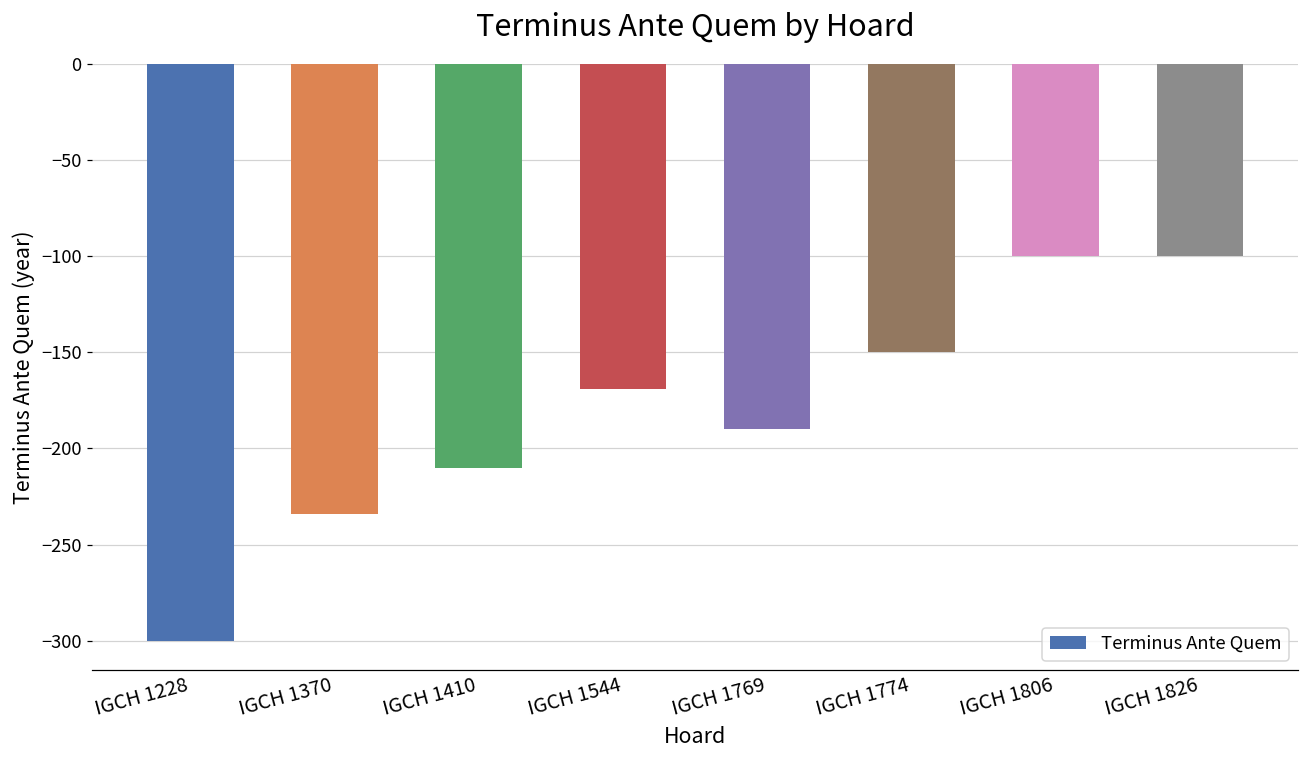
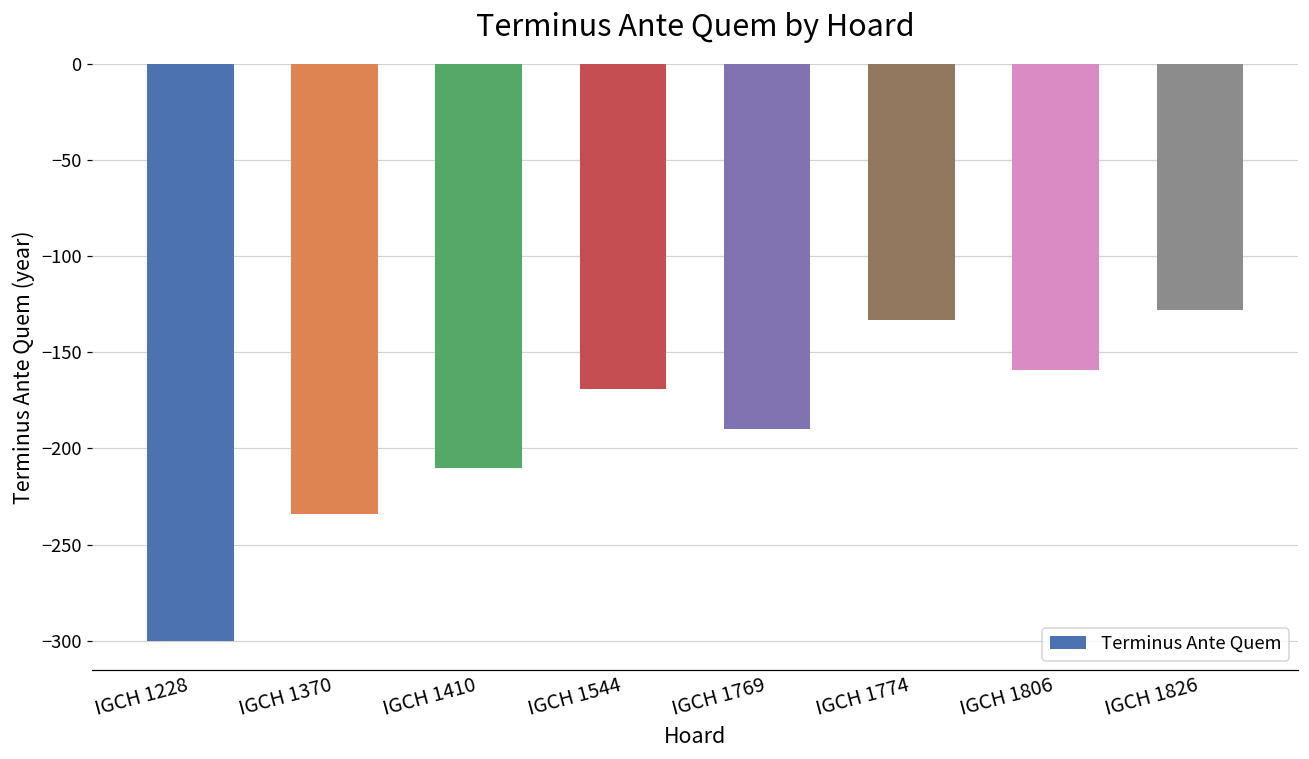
  {
    "IGCH 1228": -300,
    "IGCH 1370": -234,
    "IGCH 1410": -210,
    "IGCH 1544": -169,
    "IGCH 1769": -190,
-   "IGCH 1774": -150,
-   "IGCH 1806": -100,
-   "IGCH 1826": -100
+   "IGCH 1774": -133,
+   "IGCH 1806": -159,
+   "IGCH 1826": -128
  }
